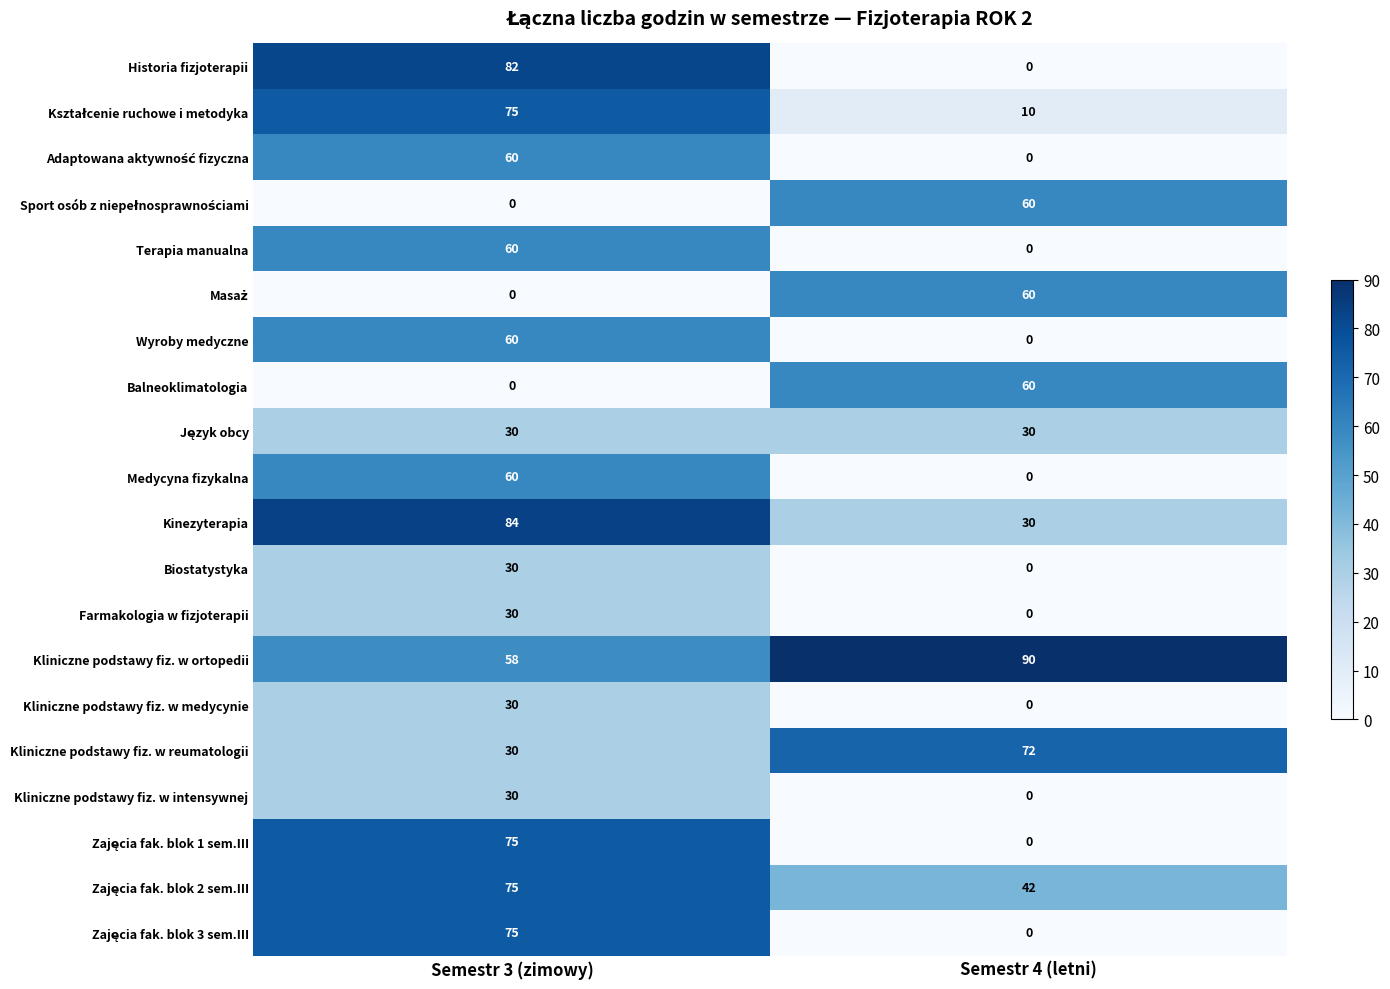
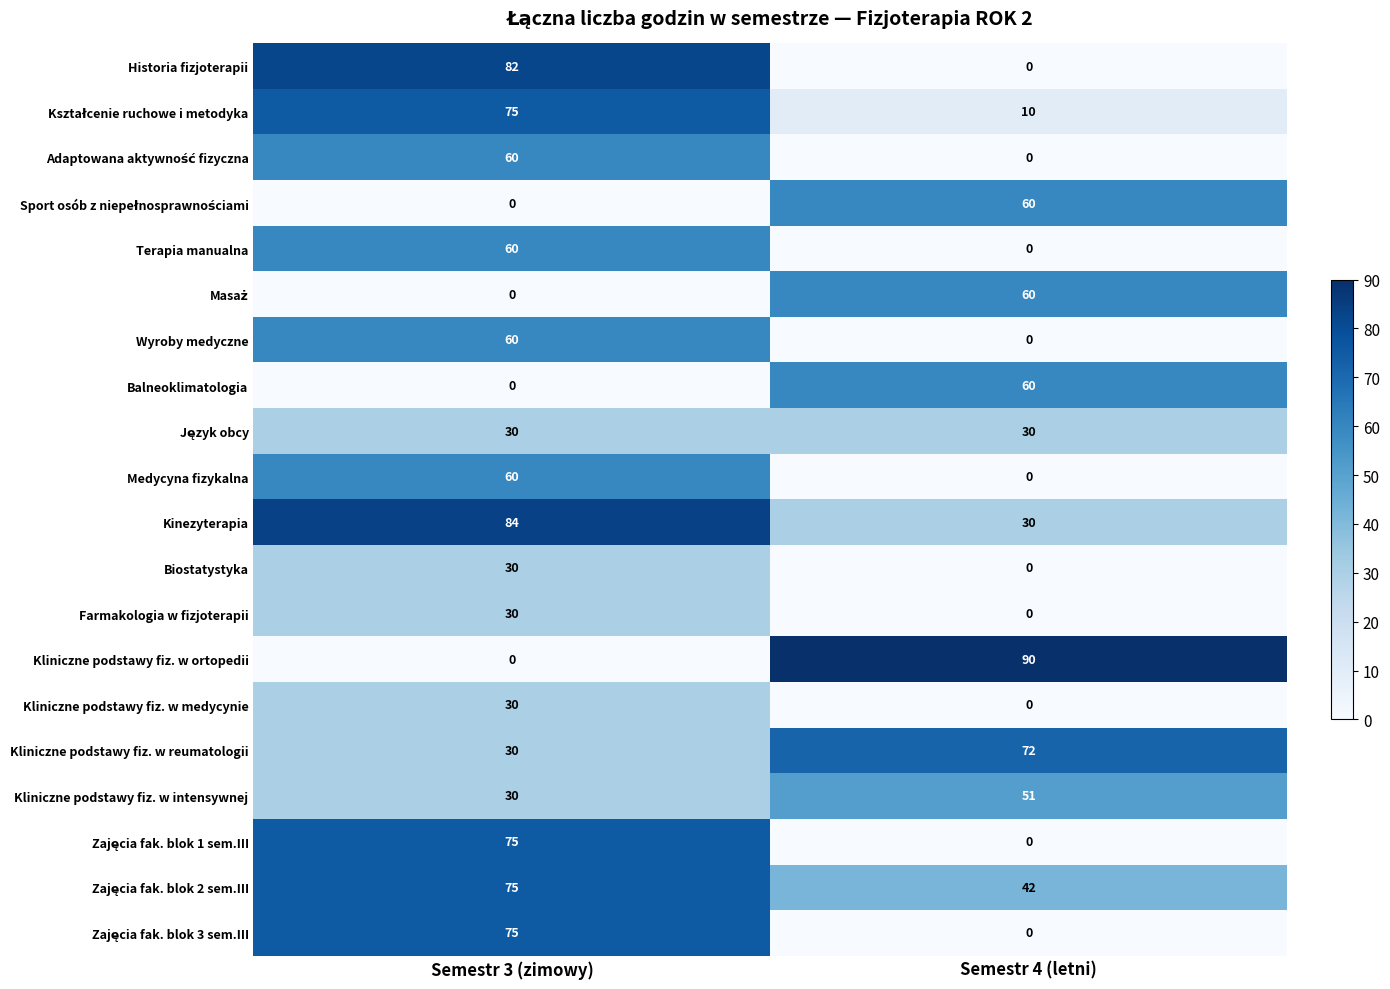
  {
    "Historia fizjoterapii": {
      "Semestr 3 (zimowy)": 82,
      "Semestr 4 (letni)": 0
    },
    "Kształcenie ruchowe i metodyka": {
      "Semestr 3 (zimowy)": 75,
      "Semestr 4 (letni)": 10
    },
    "Adaptowana aktywność fizyczna": {
      "Semestr 3 (zimowy)": 60,
      "Semestr 4 (letni)": 0
    },
    "Sport osób z niepełnosprawnościami": {
      "Semestr 3 (zimowy)": 0,
      "Semestr 4 (letni)": 60
    },
    "Terapia manualna": {
      "Semestr 3 (zimowy)": 60,
      "Semestr 4 (letni)": 0
    },
    "Masaż": {
      "Semestr 3 (zimowy)": 0,
      "Semestr 4 (letni)": 60
    },
    "Wyroby medyczne": {
      "Semestr 3 (zimowy)": 60,
      "Semestr 4 (letni)": 0
    },
    "Balneoklimatologia": {
      "Semestr 3 (zimowy)": 0,
      "Semestr 4 (letni)": 60
    },
    "Język obcy": {
      "Semestr 3 (zimowy)": 30,
      "Semestr 4 (letni)": 30
    },
    "Medycyna fizykalna": {
      "Semestr 3 (zimowy)": 60,
      "Semestr 4 (letni)": 0
    },
    "Kinezyterapia": {
      "Semestr 3 (zimowy)": 84,
      "Semestr 4 (letni)": 30
    },
    "Biostatystyka": {
      "Semestr 3 (zimowy)": 30,
      "Semestr 4 (letni)": 0
    },
    "Farmakologia w fizjoterapii": {
      "Semestr 3 (zimowy)": 30,
      "Semestr 4 (letni)": 0
    },
    "Kliniczne podstawy fiz. w ortopedii": {
-     "Semestr 3 (zimowy)": 58,
+     "Semestr 3 (zimowy)": 0,
      "Semestr 4 (letni)": 90
    },
    "Kliniczne podstawy fiz. w medycynie": {
      "Semestr 3 (zimowy)": 30,
      "Semestr 4 (letni)": 0
    },
    "Kliniczne podstawy fiz. w reumatologii": {
      "Semestr 3 (zimowy)": 30,
      "Semestr 4 (letni)": 72
    },
    "Kliniczne podstawy fiz. w intensywnej": {
      "Semestr 3 (zimowy)": 30,
-     "Semestr 4 (letni)": 0
+     "Semestr 4 (letni)": 51
    },
    "Zajęcia fak. blok 1 sem.III": {
      "Semestr 3 (zimowy)": 75,
      "Semestr 4 (letni)": 0
    },
    "Zajęcia fak. blok 2 sem.III": {
      "Semestr 3 (zimowy)": 75,
      "Semestr 4 (letni)": 42
    },
    "Zajęcia fak. blok 3 sem.III": {
      "Semestr 3 (zimowy)": 75,
      "Semestr 4 (letni)": 0
    }
  }
